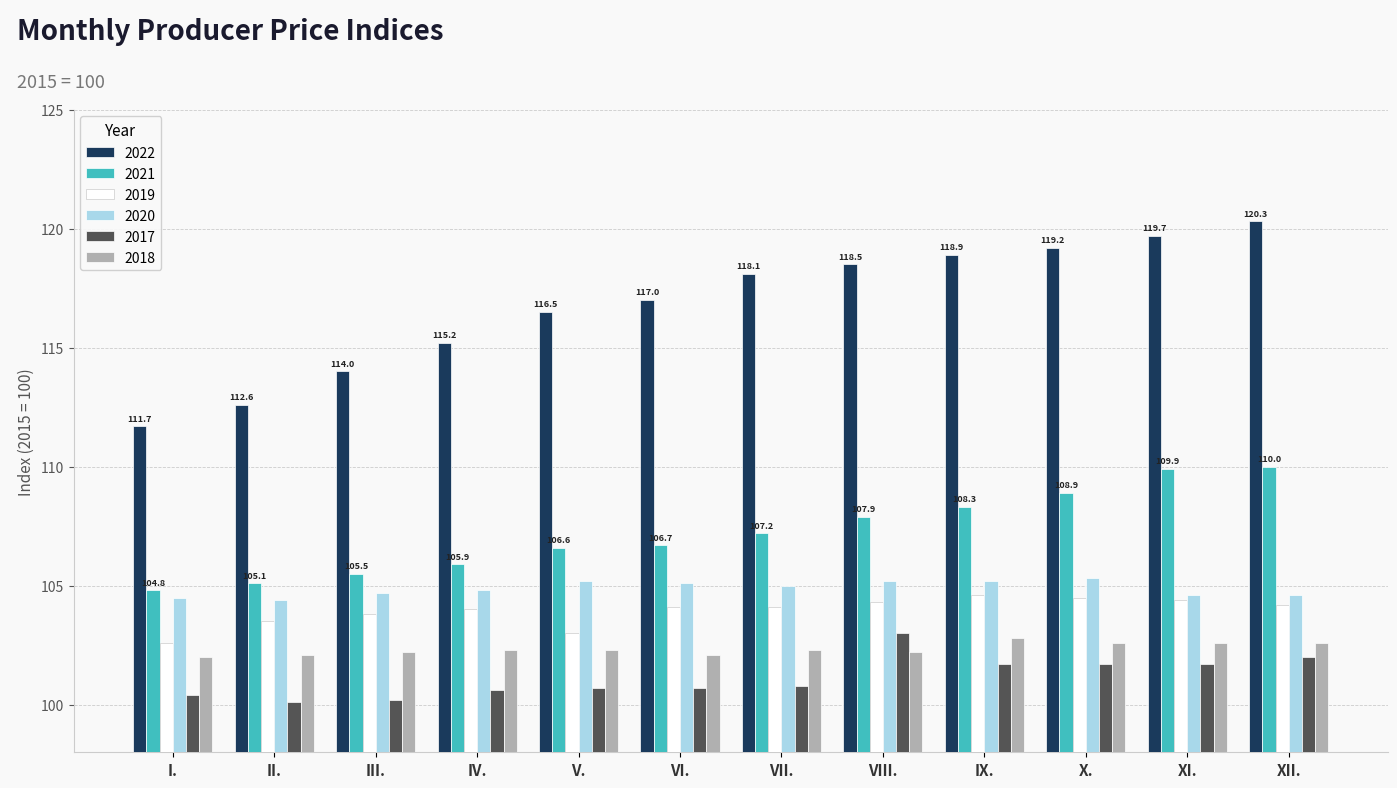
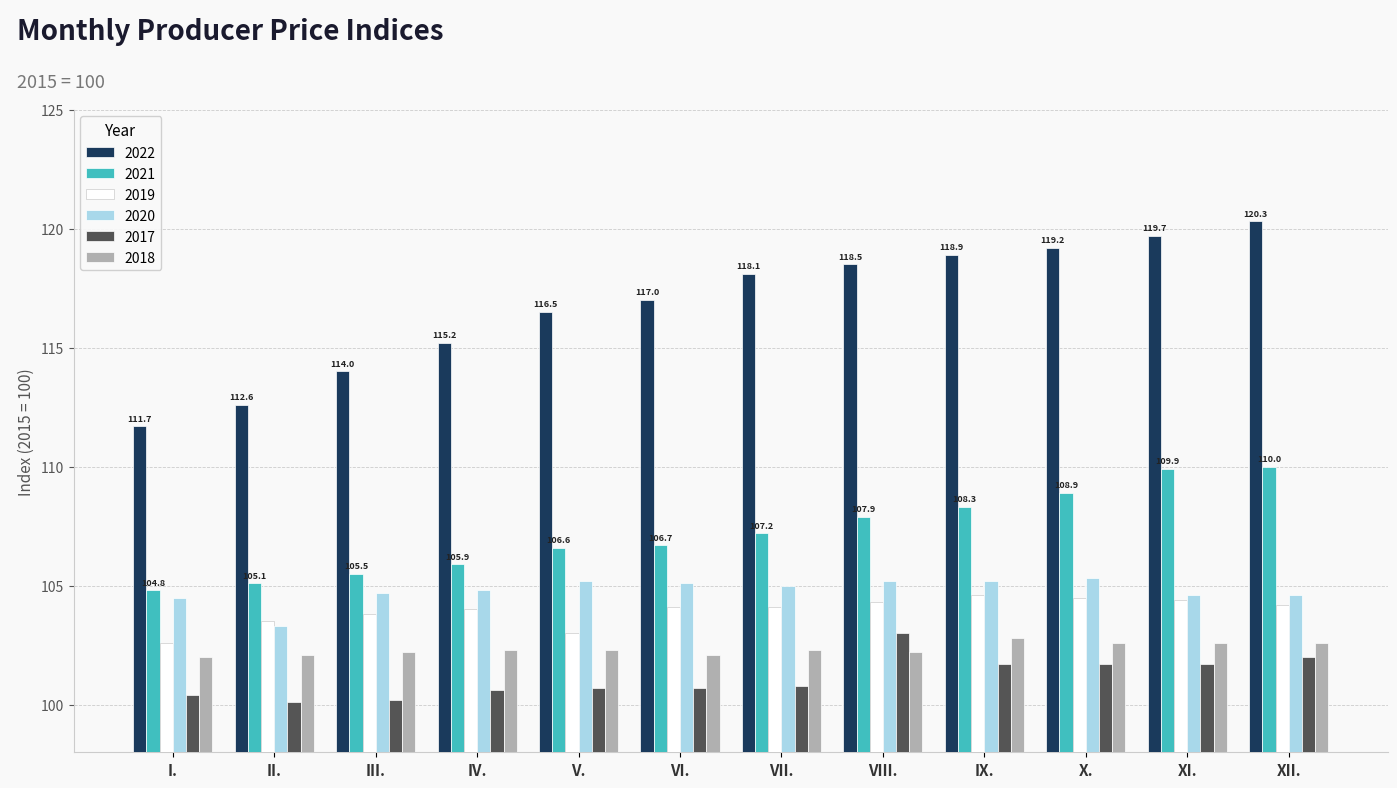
  {
    "2022": {
      "I.": 111.7,
      "II.": 112.6,
      "III.": 114.0,
      "IV.": 115.2,
      "V.": 116.5,
      "VI.": 117.0,
      "VII.": 118.1,
      "VIII.": 118.5,
      "IX.": 118.9,
      "X.": 119.2,
      "XI.": 119.7,
      "XII.": 120.3
    },
    "2021": {
      "I.": 104.8,
      "II.": 105.1,
      "III.": 105.5,
      "IV.": 105.9,
      "V.": 106.6,
      "VI.": 106.7,
      "VII.": 107.2,
      "VIII.": 107.9,
      "IX.": 108.3,
      "X.": 108.9,
      "XI.": 109.9,
      "XII.": 110.0
    },
    "2019": {
      "I.": 102.6,
      "II.": 103.5,
      "III.": 103.8,
      "IV.": 104.0,
      "V.": 103.0,
      "VI.": 104.1,
      "VII.": 104.1,
      "VIII.": 104.3,
      "IX.": 104.6,
      "X.": 104.5,
      "XI.": 104.4,
      "XII.": 104.2
    },
    "2020": {
      "I.": 104.5,
-     "II.": 104.4,
+     "II.": 103.3,
      "III.": 104.7,
      "IV.": 104.8,
      "V.": 105.2,
      "VI.": 105.1,
      "VII.": 105.0,
      "VIII.": 105.2,
      "IX.": 105.2,
      "X.": 105.3,
      "XI.": 104.6,
      "XII.": 104.6
    },
    "2017": {
      "I.": 100.4,
      "II.": 100.1,
      "III.": 100.2,
      "IV.": 100.6,
      "V.": 100.7,
      "VI.": 100.7,
      "VII.": 100.8,
      "VIII.": 103.0,
      "IX.": 101.7,
      "X.": 101.7,
      "XI.": 101.7,
      "XII.": 102.0
    },
    "2018": {
      "I.": 102.0,
      "II.": 102.1,
      "III.": 102.2,
      "IV.": 102.3,
      "V.": 102.3,
      "VI.": 102.1,
      "VII.": 102.3,
      "VIII.": 102.2,
      "IX.": 102.8,
      "X.": 102.6,
      "XI.": 102.6,
      "XII.": 102.6
    }
  }
